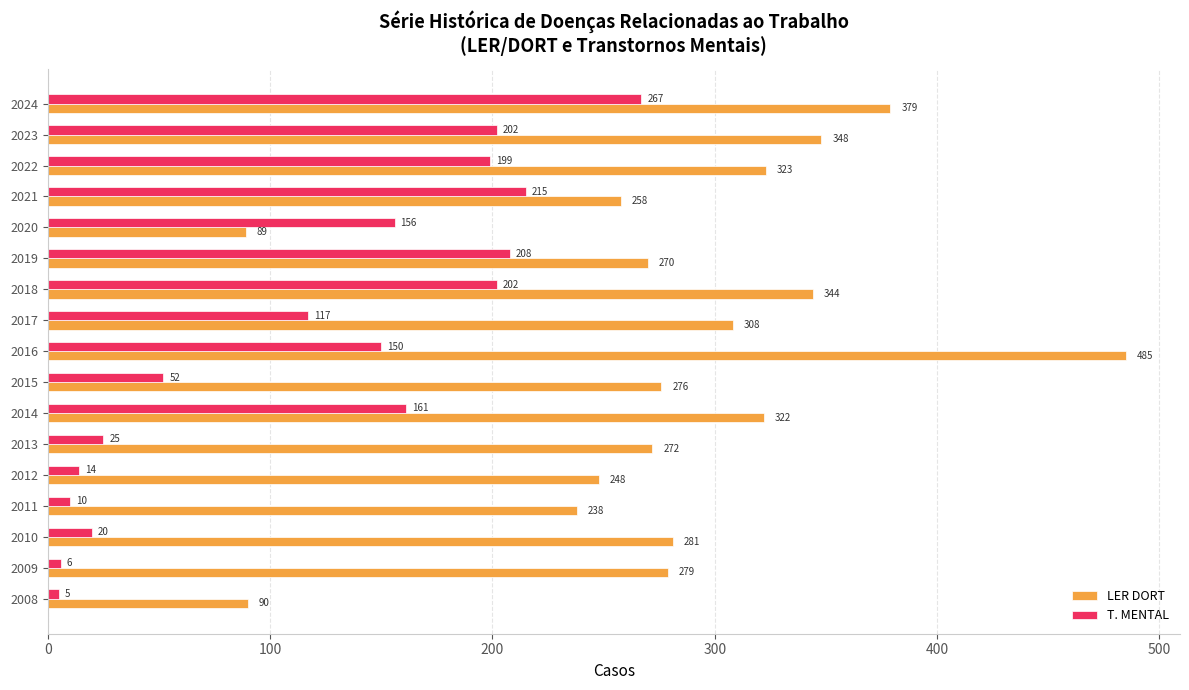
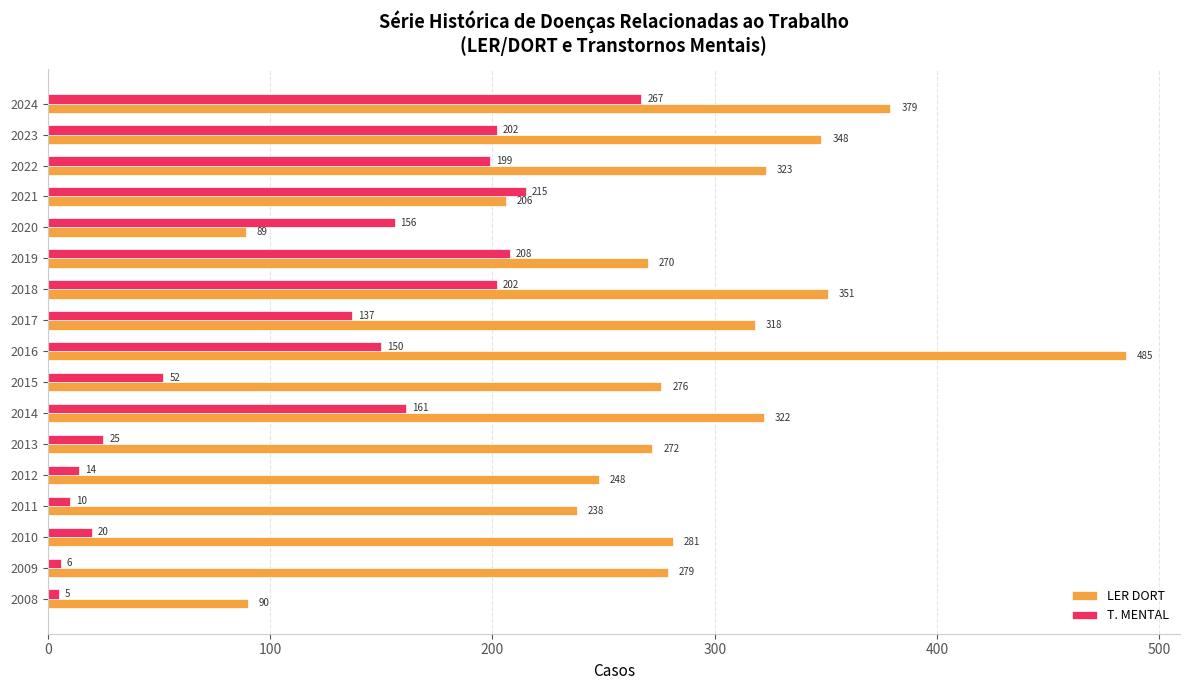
  {
    "LER DORT": {
      "2024": 379,
      "2023": 348,
      "2022": 323,
-     "2021": 258,
+     "2021": 206,
      "2020": 89,
      "2019": 270,
-     "2018": 344,
-     "2017": 308,
+     "2018": 351,
+     "2017": 318,
      "2016": 485,
      "2015": 276,
      "2014": 322,
      "2013": 272,
      "2012": 248,
      "2011": 238,
      "2010": 281,
      "2009": 279,
      "2008": 90
    },
    "T. MENTAL": {
      "2024": 267,
      "2023": 202,
      "2022": 199,
      "2021": 215,
      "2020": 156,
      "2019": 208,
      "2018": 202,
-     "2017": 117,
+     "2017": 137,
      "2016": 150,
      "2015": 52,
      "2014": 161,
      "2013": 25,
      "2012": 14,
      "2011": 10,
      "2010": 20,
      "2009": 6,
      "2008": 5
    }
  }
